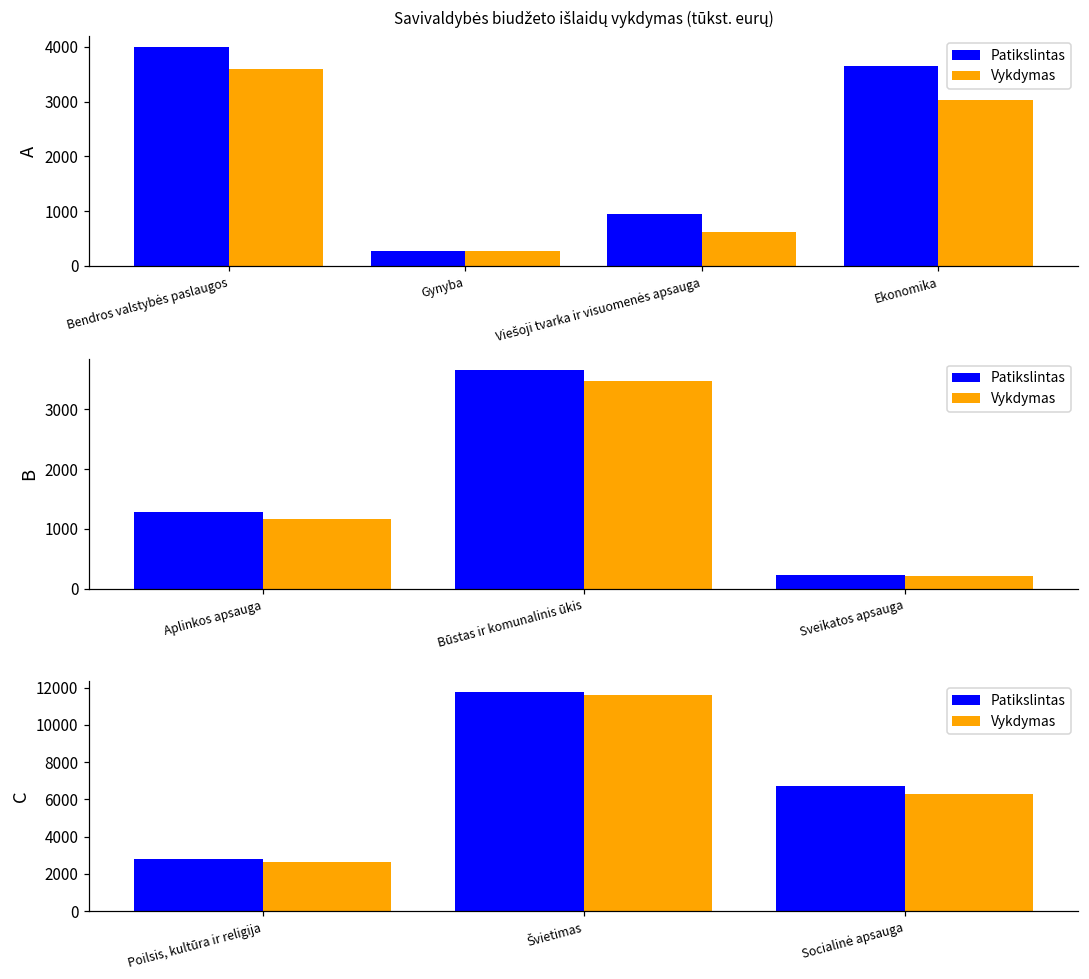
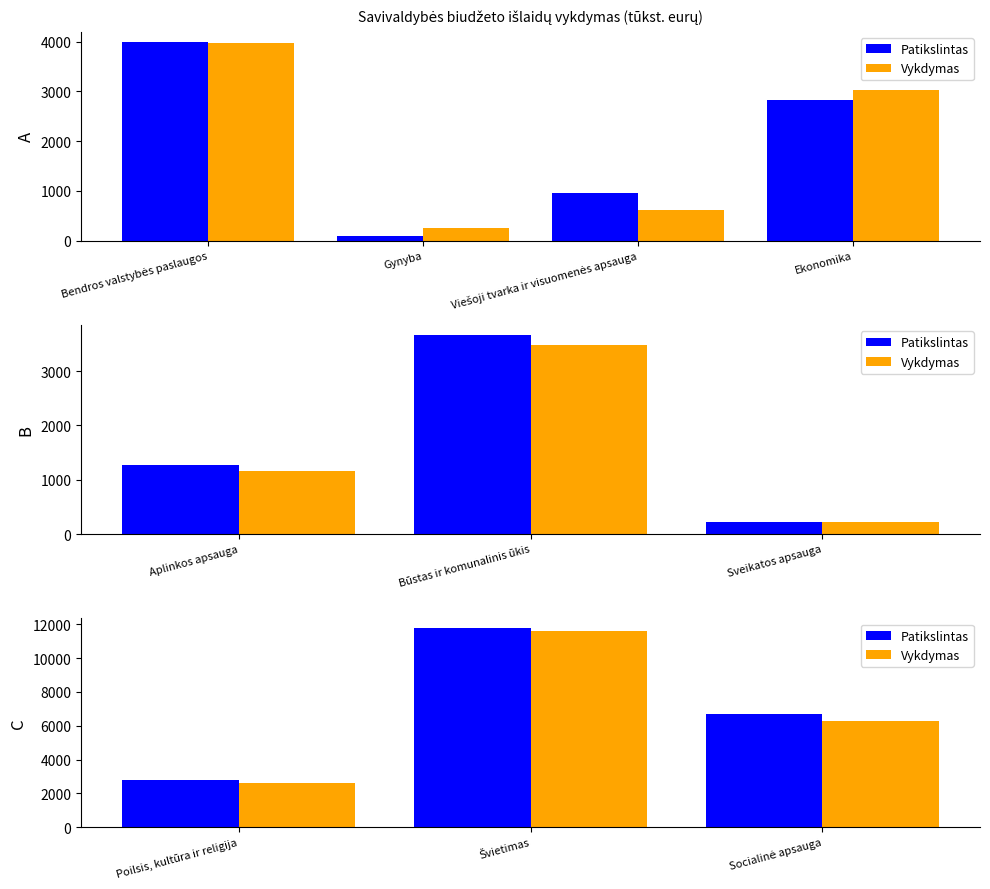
  {
    "Savivaldybės biudžeto išlaidų vykdymas (tūkst. eurų)": {
      "Patikslintas": {
        "Bendros valstybės paslaugos": 4000,
-       "Gynyba": 300,
+       "Gynyba": 100,
        "Viešoji tvarka ir visuomenės apsauga": 1000,
-       "Ekonomika": 3600
+       "Ekonomika": 2800
      },
      "Vykdymas": {
-       "Bendros valstybės paslaugos": 3600,
+       "Bendros valstybės paslaugos": 4000,
        "Gynyba": 300,
        "Viešoji tvarka ir visuomenės apsauga": 600,
        "Ekonomika": 3000
      }
    }
  }
